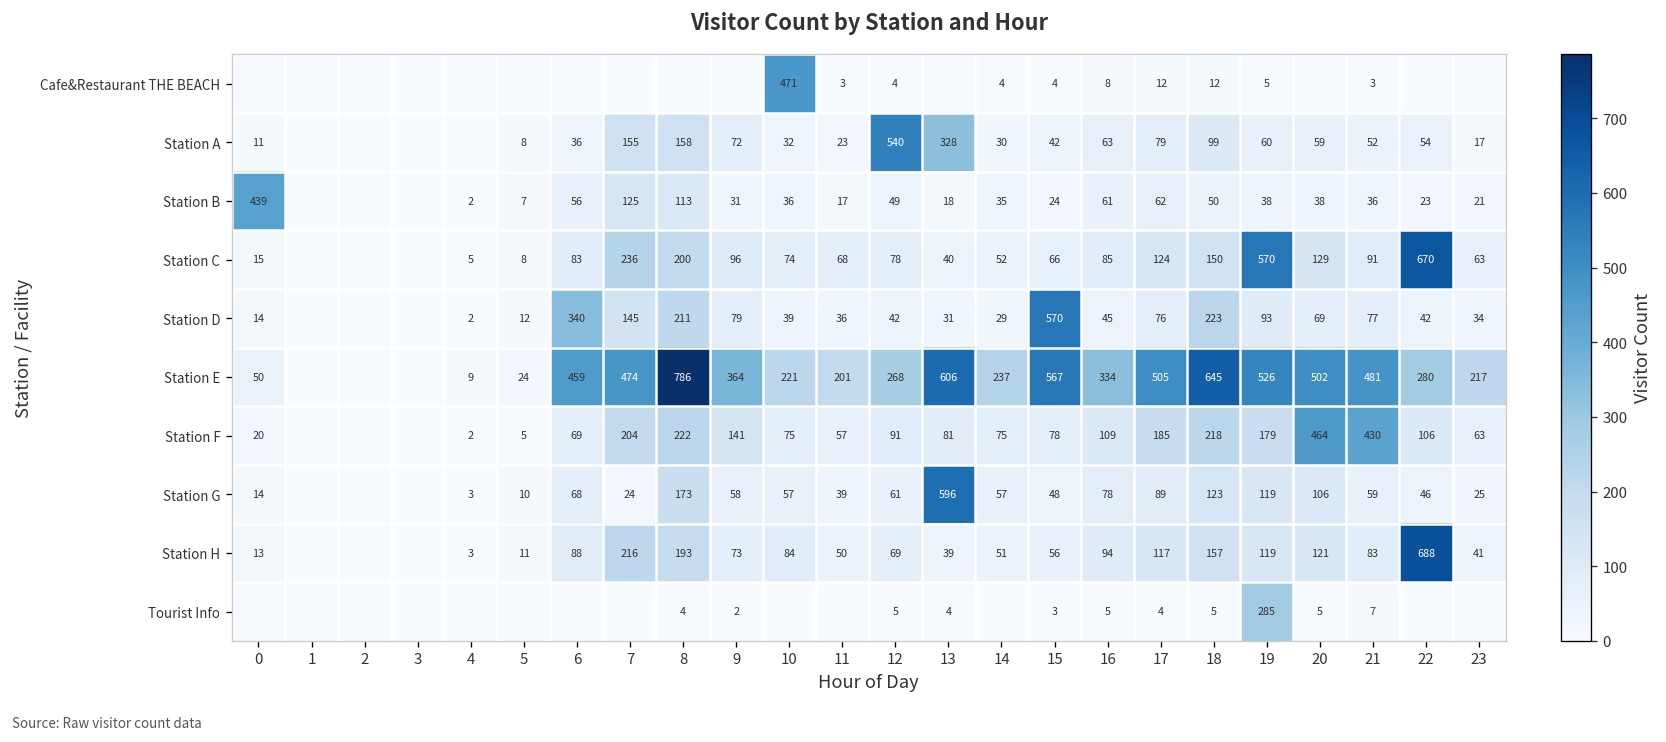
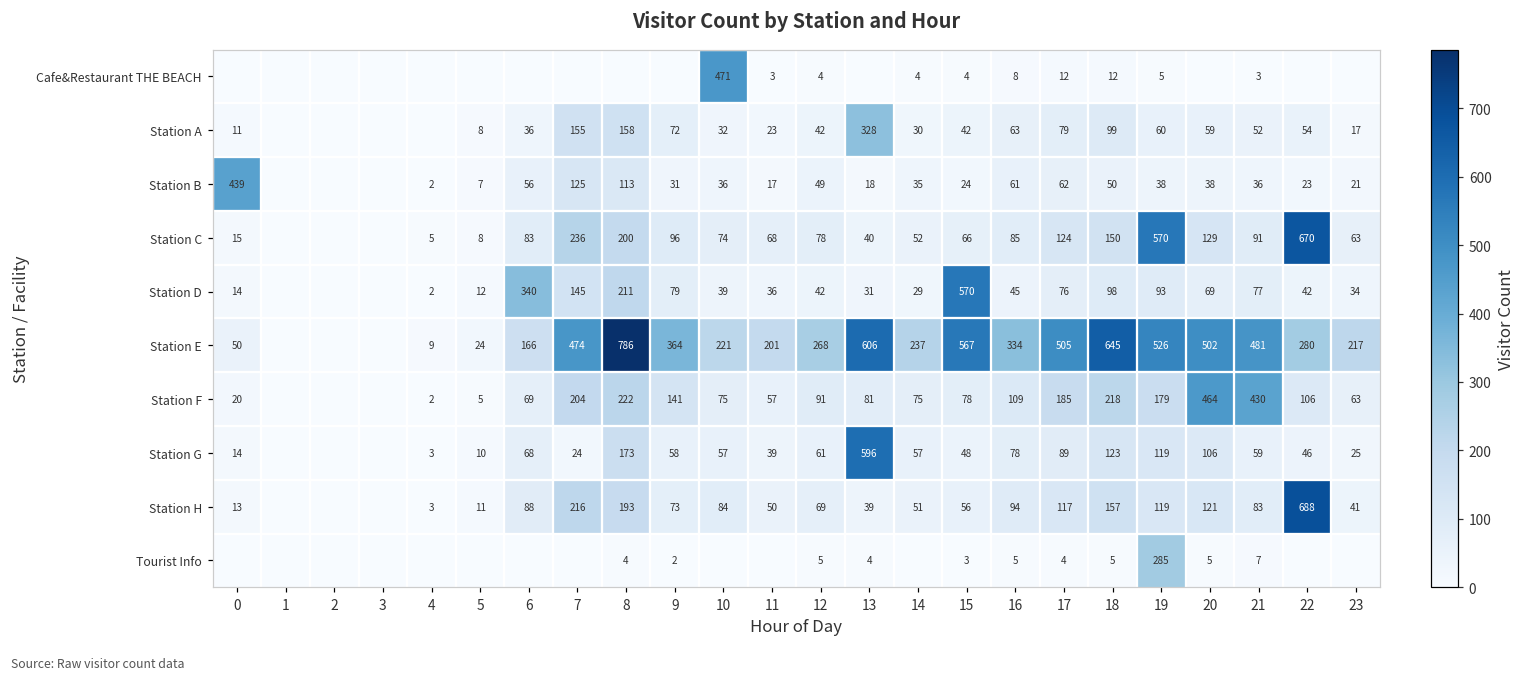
  {
    "Cafe&Restaurant THE BEACH": {
      "10": 471,
      "11": 3,
      "12": 4,
      "14": 4,
      "15": 4,
      "16": 8,
      "17": 12,
      "18": 12,
      "19": 5,
      "21": 3
    },
    "Station A": {
      "0": 11,
      "5": 8,
      "6": 36,
      "7": 155,
      "8": 158,
      "9": 72,
      "10": 32,
      "11": 23,
-     "12": 540,
+     "12": 42,
      "13": 328,
      "14": 30,
      "15": 42,
      "16": 63,
      "17": 79,
      "18": 99,
      "19": 60,
      "20": 59,
      "21": 52,
      "22": 54,
      "23": 17
    },
    "Station B": {
      "0": 439,
      "4": 2,
      "5": 7,
      "6": 56,
      "7": 125,
      "8": 113,
      "9": 31,
      "10": 36,
      "11": 17,
      "12": 49,
      "13": 18,
      "14": 35,
      "15": 24,
      "16": 61,
      "17": 62,
      "18": 50,
      "19": 38,
      "20": 38,
      "21": 36,
      "22": 23,
      "23": 21
    },
    "Station C": {
      "0": 15,
      "4": 5,
      "5": 8,
      "6": 83,
      "7": 236,
      "8": 200,
      "9": 96,
      "10": 74,
      "11": 68,
      "12": 78,
      "13": 40,
      "14": 52,
      "15": 66,
      "16": 85,
      "17": 124,
      "18": 150,
      "19": 570,
      "20": 129,
      "21": 91,
      "22": 670,
      "23": 63
    },
    "Station D": {
      "0": 14,
      "4": 2,
      "5": 12,
      "6": 340,
      "7": 145,
      "8": 211,
      "9": 79,
      "10": 39,
      "11": 36,
      "12": 42,
      "13": 31,
      "14": 29,
      "15": 570,
      "16": 45,
      "17": 76,
-     "18": 223,
+     "18": 98,
      "19": 93,
      "20": 69,
      "21": 77,
      "22": 42,
      "23": 34
    },
    "Station E": {
      "0": 50,
      "4": 9,
      "5": 24,
-     "6": 459,
+     "6": 166,
      "7": 474,
      "8": 786,
      "9": 364,
      "10": 221,
      "11": 201,
      "12": 268,
      "13": 606,
      "14": 237,
      "15": 567,
      "16": 334,
      "17": 505,
      "18": 645,
      "19": 526,
      "20": 502,
      "21": 481,
      "22": 280,
      "23": 217
    },
    "Station F": {
      "0": 20,
      "4": 2,
      "5": 5,
      "6": 69,
      "7": 204,
      "8": 222,
      "9": 141,
      "10": 75,
      "11": 57,
      "12": 91,
      "13": 81,
      "14": 75,
      "15": 78,
      "16": 109,
      "17": 185,
      "18": 218,
      "19": 179,
      "20": 464,
      "21": 430,
      "22": 106,
      "23": 63
    },
    "Station G": {
      "0": 14,
      "4": 3,
      "5": 10,
      "6": 68,
      "7": 24,
      "8": 173,
      "9": 58,
      "10": 57,
      "11": 39,
      "12": 61,
      "13": 596,
      "14": 57,
      "15": 48,
      "16": 78,
      "17": 89,
      "18": 123,
      "19": 119,
      "20": 106,
      "21": 59,
      "22": 46,
      "23": 25
    },
    "Station H": {
      "0": 13,
      "4": 3,
      "5": 11,
      "6": 88,
      "7": 216,
      "8": 193,
      "9": 73,
      "10": 84,
      "11": 50,
      "12": 69,
      "13": 39,
      "14": 51,
      "15": 56,
      "16": 94,
      "17": 117,
      "18": 157,
      "19": 119,
      "20": 121,
      "21": 83,
      "22": 688,
      "23": 41
    },
    "Tourist Info": {
      "8": 4,
      "9": 2,
      "12": 5,
      "13": 4,
      "15": 3,
      "16": 5,
      "17": 4,
      "18": 5,
      "19": 285,
      "20": 5,
      "21": 7
    }
  }
